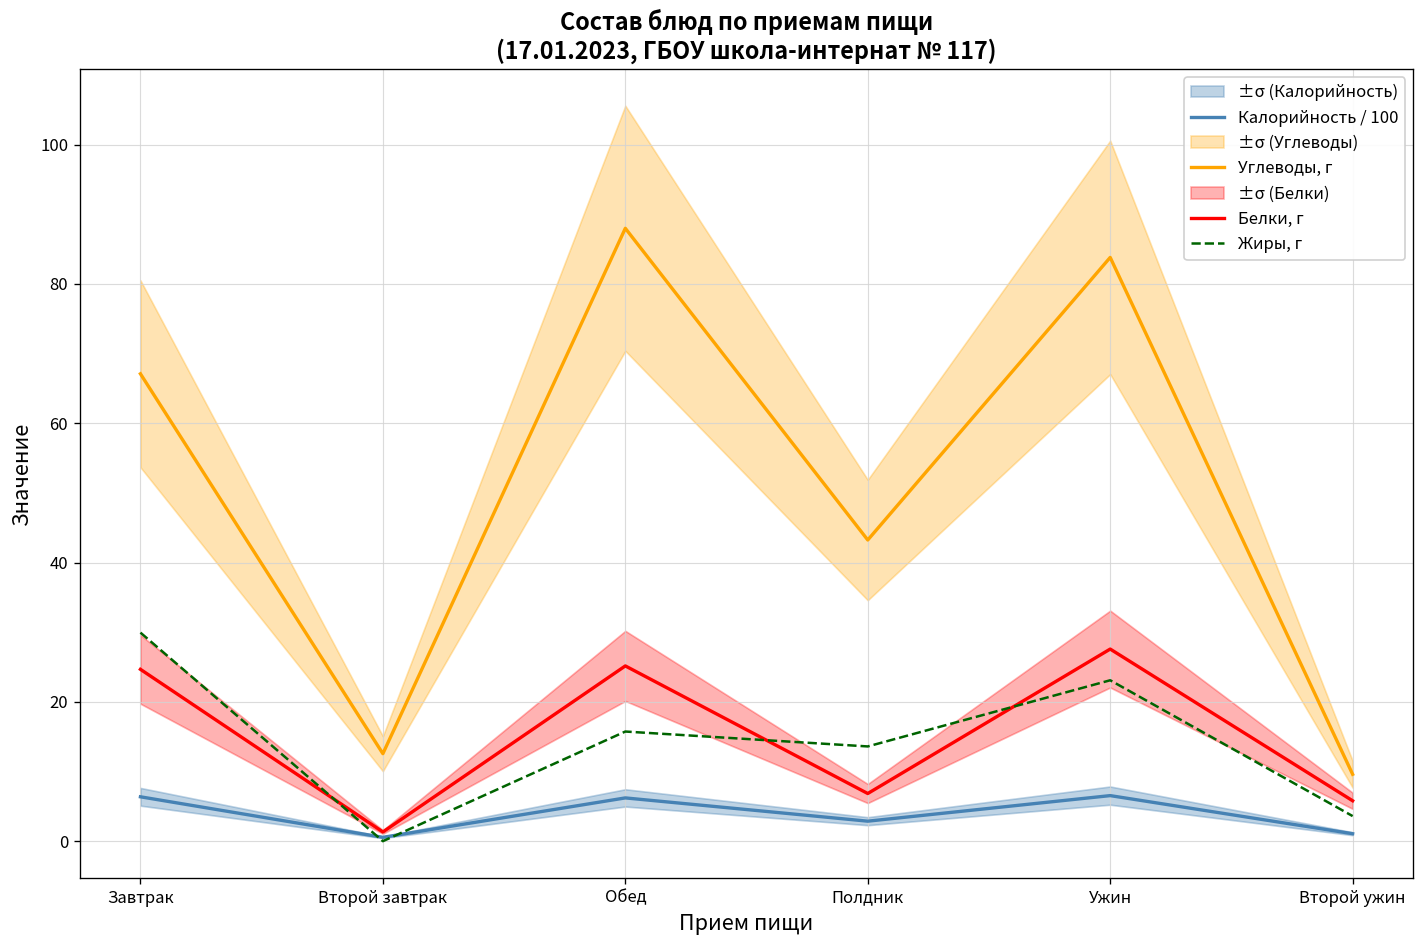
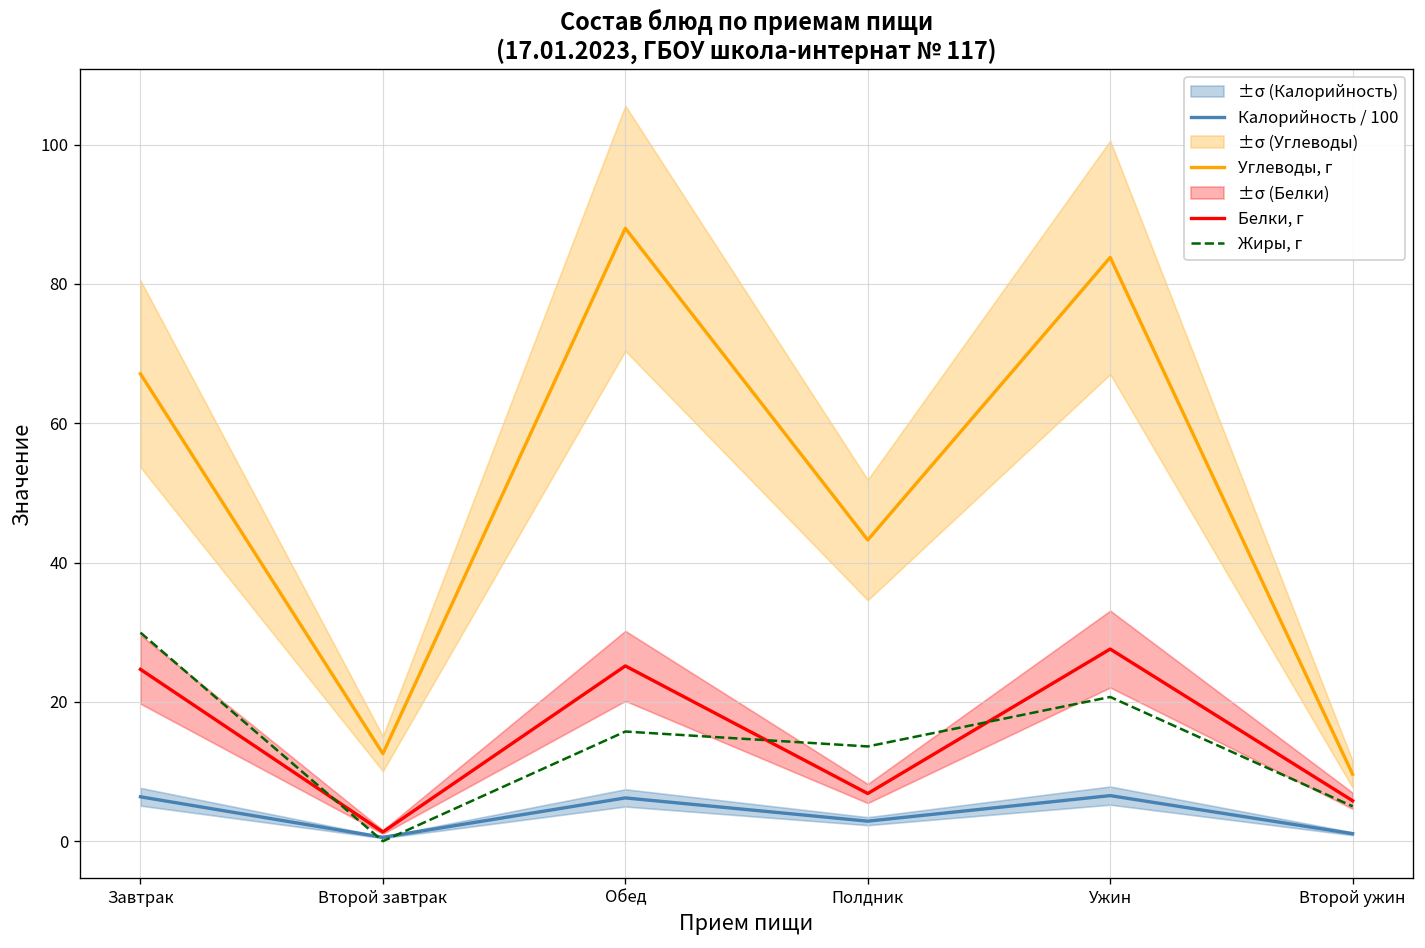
  {
    "Жиры, г": {
      "Второй завтрак": 0,
      "Обед": 16,
      "Полдник": 14,
-     "Ужин": 23,
-     "Второй ужин": 4
+     "Ужин": 21,
+     "Второй ужин": 5
    }
  }
